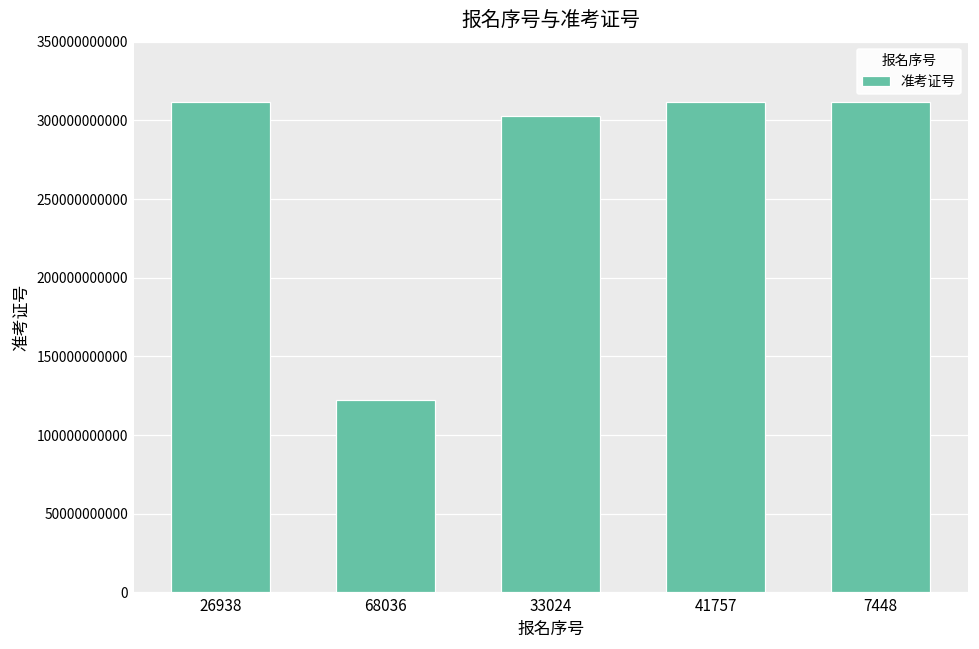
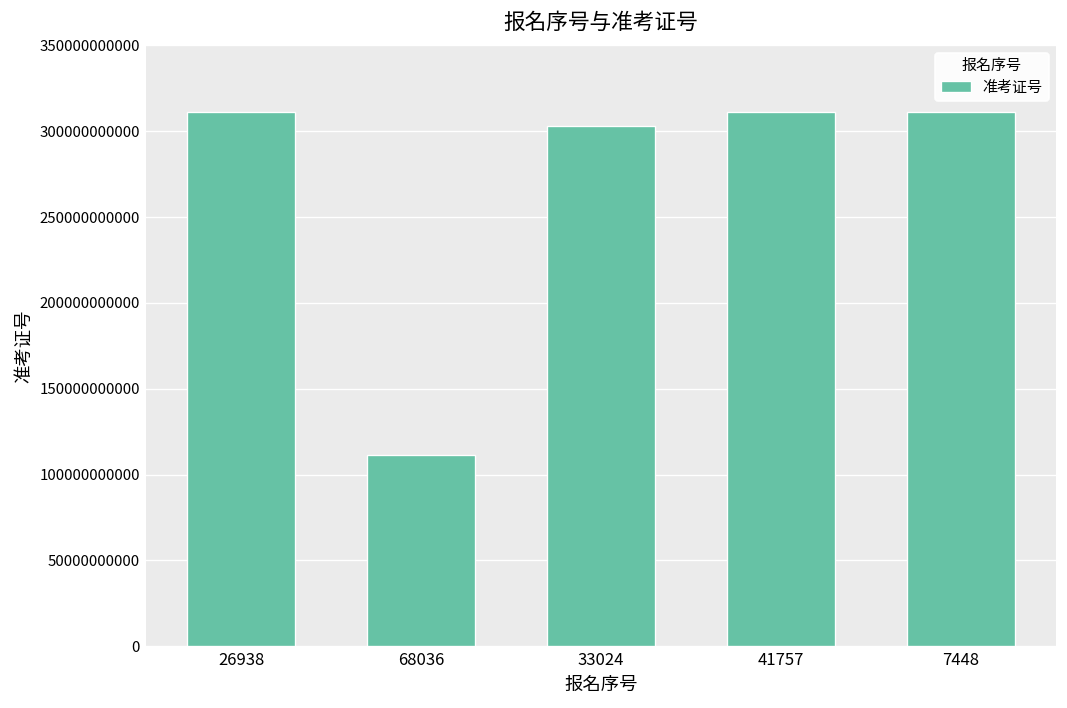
  {
    "26938": 312000000000,
-   "68036": 122000000000,
+   "68036": 112000000000,
    "33024": 303000000000,
    "41757": 312000000000,
    "7448": 312000000000
  }
